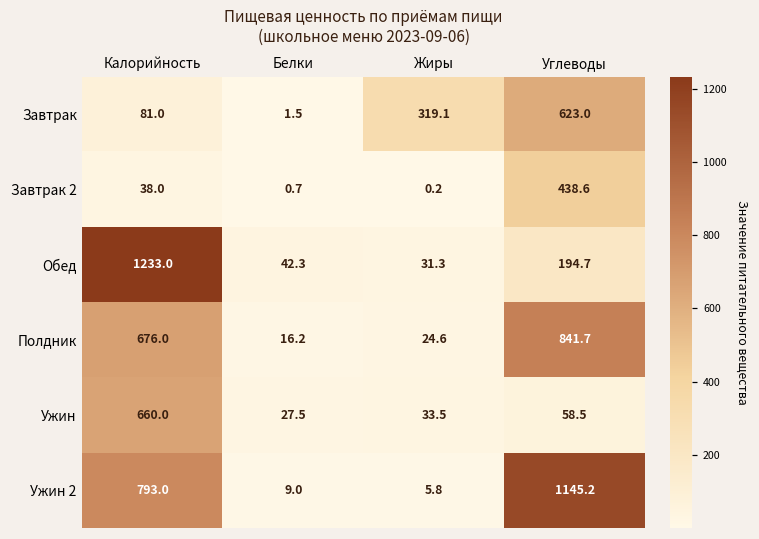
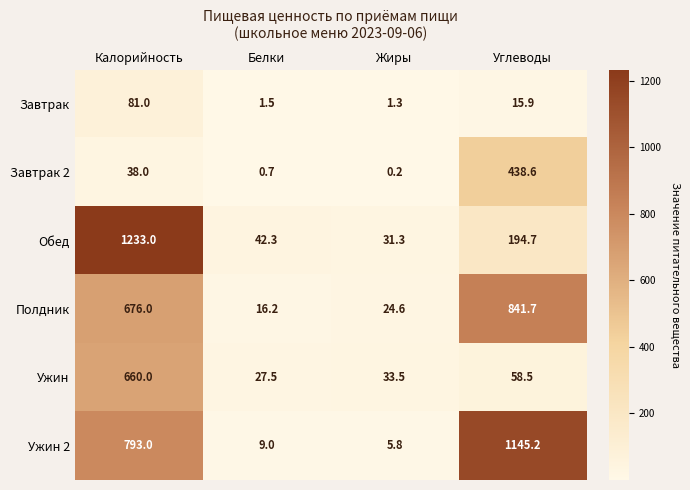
  {
    "Завтрак": {
      "Калорийность": 81.0,
      "Белки": 1.5,
-     "Жиры": 319.1,
-     "Углеводы": 623.0
+     "Жиры": 1.3,
+     "Углеводы": 15.9
    },
    "Завтрак 2": {
      "Калорийность": 38.0,
      "Белки": 0.7,
      "Жиры": 0.2,
      "Углеводы": 438.6
    },
    "Обед": {
      "Калорийность": 1233.0,
      "Белки": 42.3,
      "Жиры": 31.3,
      "Углеводы": 194.7
    },
    "Полдник": {
      "Калорийность": 676.0,
      "Белки": 16.2,
      "Жиры": 24.6,
      "Углеводы": 841.7
    },
    "Ужин": {
      "Калорийность": 660.0,
      "Белки": 27.5,
      "Жиры": 33.5,
      "Углеводы": 58.5
    },
    "Ужин 2": {
      "Калорийность": 793.0,
      "Белки": 9.0,
      "Жиры": 5.8,
      "Углеводы": 1145.2
    }
  }
